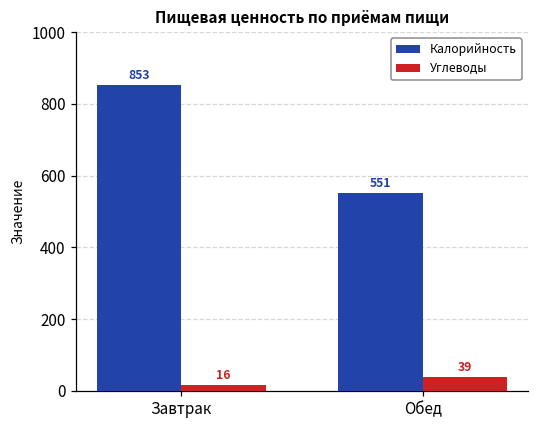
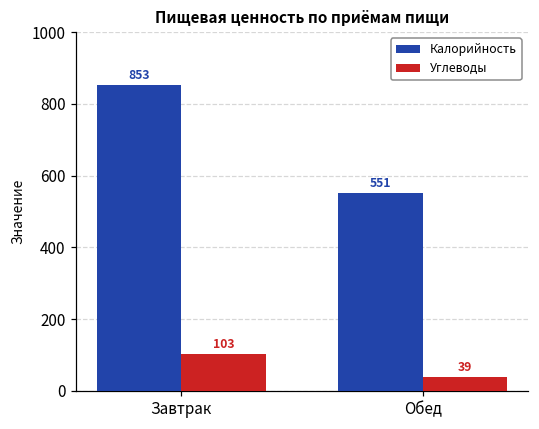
  {
    "Калорийность": {
      "Завтрак": 853,
      "Обед": 551
    },
    "Углеводы": {
-     "Завтрак": 16,
+     "Завтрак": 103,
      "Обед": 39
    }
  }
